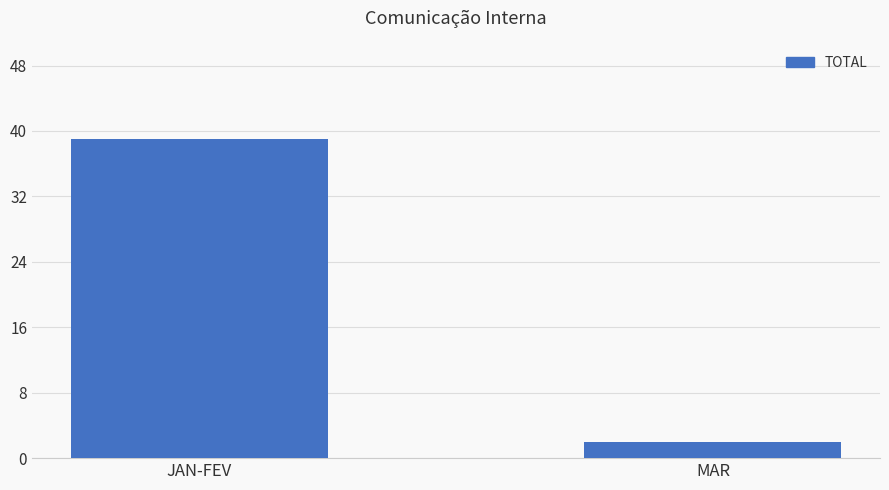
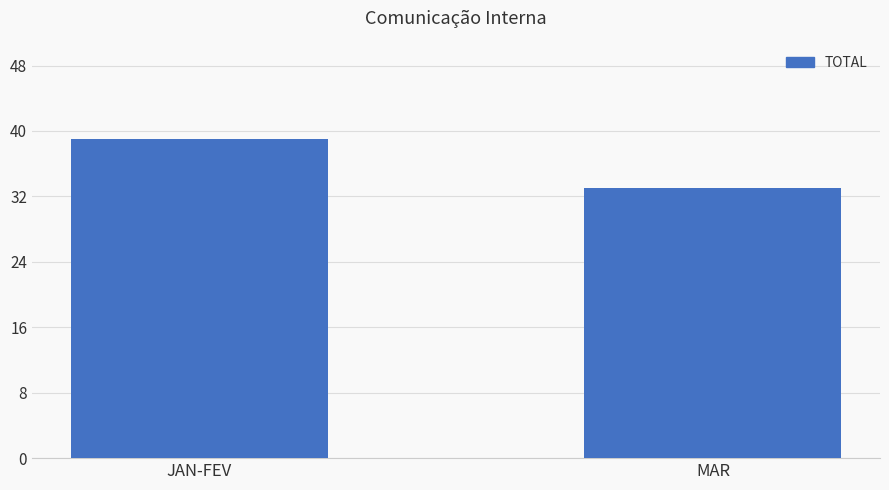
  {
    "JAN-FEV": 39,
-   "MAR": 2
+   "MAR": 33
  }
